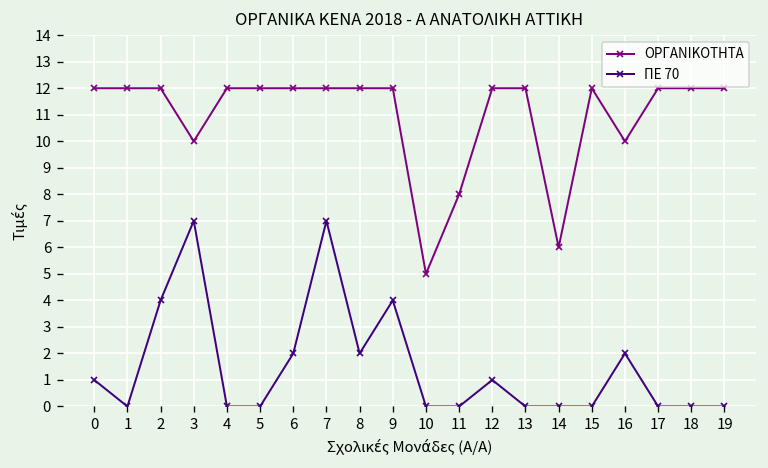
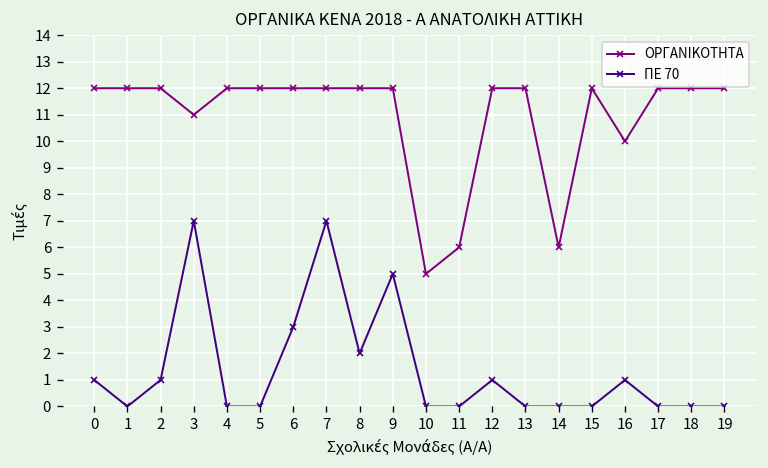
  {
    "ΟΡΓΑΝΙΚΟΤΗΤΑ": {
      "0": 12,
      "1": 12,
      "2": 12,
-     "3": 10,
+     "3": 11,
      "4": 12,
      "5": 12,
      "6": 12,
      "7": 12,
      "8": 12,
      "9": 12,
      "10": 5,
-     "11": 8,
+     "11": 6,
      "12": 12,
      "13": 12,
      "14": 6,
      "15": 12,
      "16": 10,
      "17": 12,
      "18": 12,
      "19": 12
    },
    "ΠΕ 70": {
      "0": 1,
      "1": 0,
-     "2": 4,
+     "2": 1,
      "3": 7,
      "4": 0,
      "5": 0,
-     "6": 2,
+     "6": 3,
      "7": 7,
      "8": 2,
-     "9": 4,
+     "9": 5,
      "10": 0,
      "11": 0,
      "12": 1,
      "13": 0,
      "14": 0,
      "15": 0,
-     "16": 2,
+     "16": 1,
      "17": 0,
      "18": 0,
      "19": 0
    }
  }
